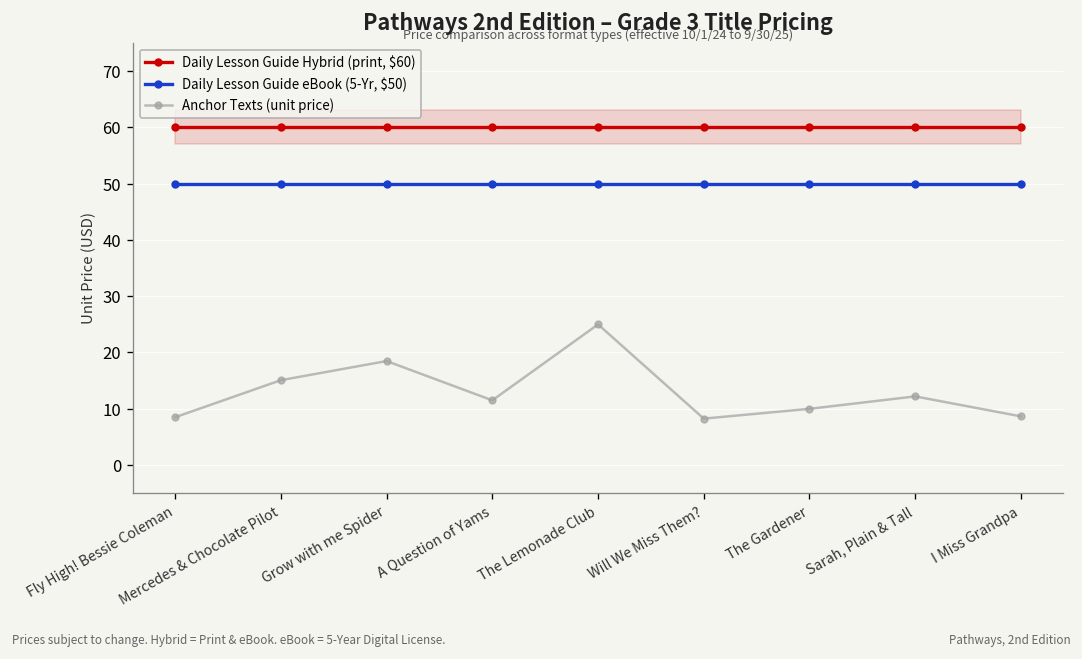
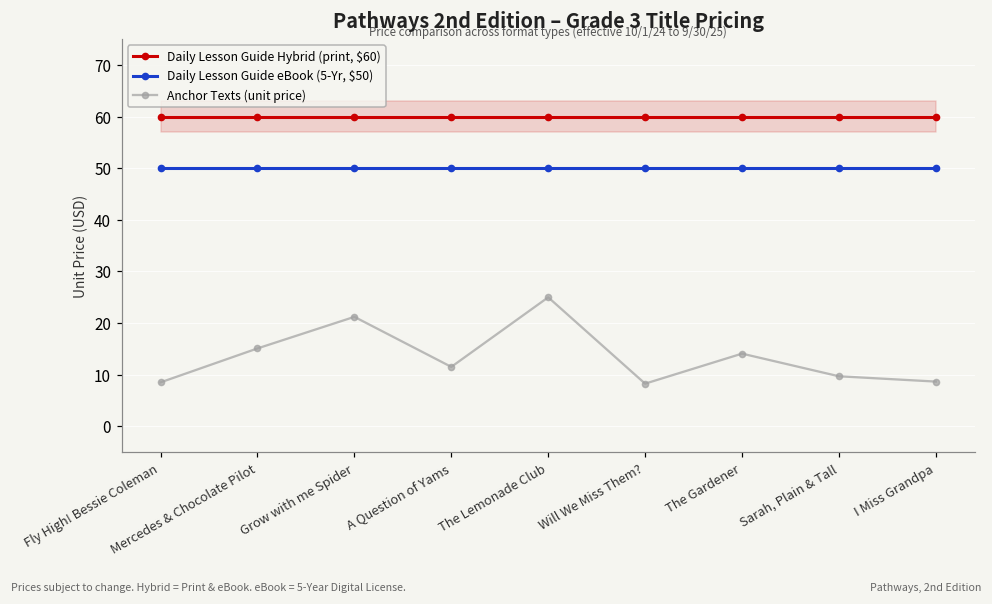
  {
    "Daily Lesson Guide eBook (5-Yr, $50)": {
      "Fly High! Bessie Coleman": 50,
      "Mercedes & Chocolate Pilot": 50,
      "Grow with me Spider": 50,
      "A Question of Yams": 50,
      "The Lemonade Club": 50,
      "Will We Miss Them?": 50,
      "The Gardener": 50,
      "Sarah, Plain & Tall": 50,
      "I Miss Grandpa": 50
    },
    "Anchor Texts (unit price)": {
      "Fly High! Bessie Coleman": 9,
      "Mercedes & Chocolate Pilot": 15,
-     "Grow with me Spider": 18,
+     "Grow with me Spider": 21,
      "A Question of Yams": 12,
      "The Lemonade Club": 25,
      "Will We Miss Them?": 8,
-     "The Gardener": 10,
-     "Sarah, Plain & Tall": 12,
+     "The Gardener": 14,
+     "Sarah, Plain & Tall": 10,
      "I Miss Grandpa": 9
    }
  }
